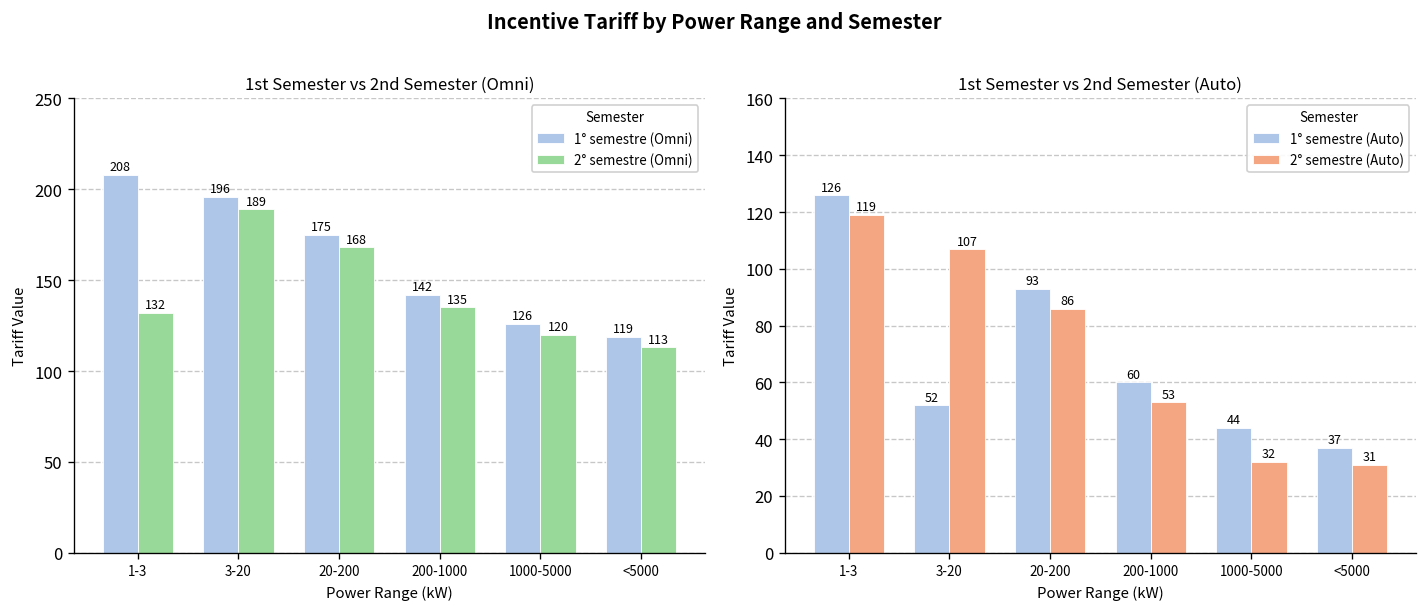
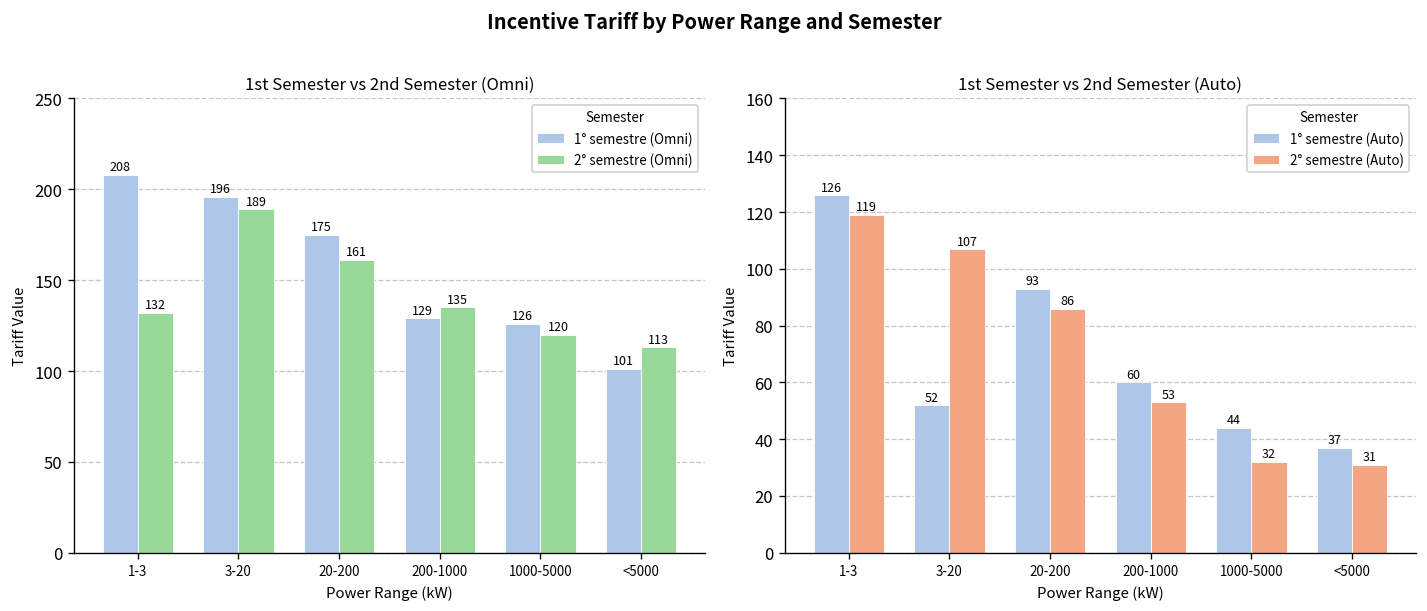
  {
    "1st Semester vs 2nd Semester (Omni)": {
      "1° semestre (Omni)": {
        "1-3": 208,
        "3-20": 196,
        "20-200": 175,
-       "200-1000": 142,
+       "200-1000": 129,
        "1000-5000": 126,
-       "<5000": 119
+       "<5000": 101
      },
      "2° semestre (Omni)": {
        "1-3": 132,
        "3-20": 189,
-       "20-200": 168,
+       "20-200": 161,
        "200-1000": 135,
        "1000-5000": 120,
        "<5000": 113
      }
    },
    "1st Semester vs 2nd Semester (Auto)": {
      "1° semestre (Auto)": {
        "1-3": 126,
        "3-20": 52,
        "20-200": 93,
        "200-1000": 60,
        "1000-5000": 44,
        "<5000": 37
      },
      "2° semestre (Auto)": {
        "1-3": 119,
        "3-20": 107,
        "20-200": 86,
        "200-1000": 53,
        "1000-5000": 32,
        "<5000": 31
      }
    }
  }
